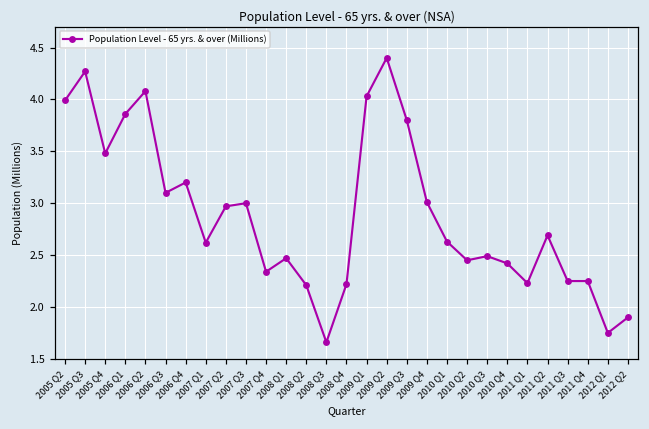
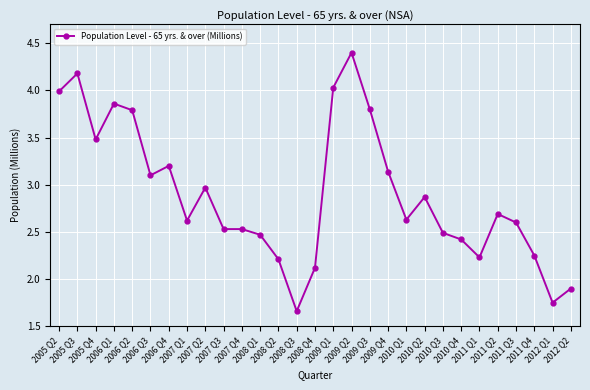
  {
    "2005 Q2": 4.0,
-   "2005 Q3": 4.3,
+   "2005 Q3": 4.2,
    "2005 Q4": 3.5,
    "2006 Q1": 3.9,
-   "2006 Q2": 4.1,
+   "2006 Q2": 3.8,
    "2006 Q3": 3.1,
    "2006 Q4": 3.2,
    "2007 Q1": 2.6,
    "2007 Q2": 3.0,
-   "2007 Q3": 3.0,
-   "2007 Q4": 2.3,
+   "2007 Q3": 2.5,
+   "2007 Q4": 2.5,
    "2008 Q1": 2.5,
    "2008 Q2": 2.2,
    "2008 Q3": 1.7,
-   "2008 Q4": 2.2,
+   "2008 Q4": 2.1,
    "2009 Q1": 4.0,
    "2009 Q2": 4.4,
    "2009 Q3": 3.8,
-   "2009 Q4": 3.0,
+   "2009 Q4": 3.1,
    "2010 Q1": 2.6,
-   "2010 Q2": 2.5,
+   "2010 Q2": 2.9,
    "2010 Q3": 2.5,
    "2010 Q4": 2.4,
    "2011 Q1": 2.2,
    "2011 Q2": 2.7,
-   "2011 Q3": 2.3,
+   "2011 Q3": 2.6,
    "2011 Q4": 2.3,
    "2012 Q1": 1.8,
    "2012 Q2": 1.9
  }
